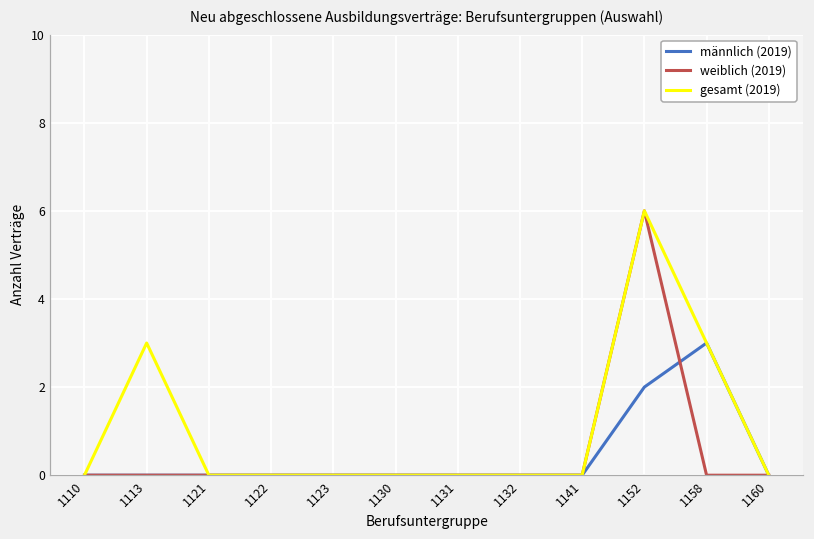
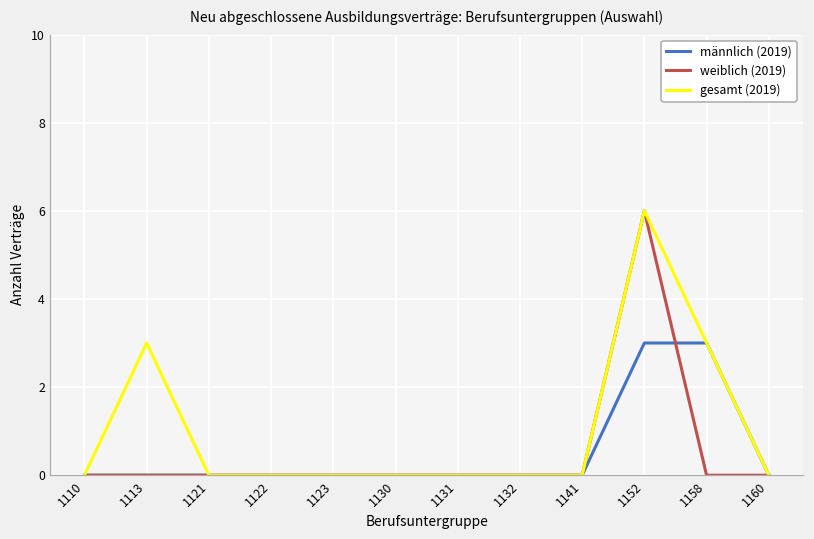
  {
    "männlich (2019)": {
-     "1152": 2
+     "1152": 3
    },
    "weiblich (2019)": {
      "1158": 0
    },
    "gesamt (2019)": {
      "1113": 3
    }
  }
